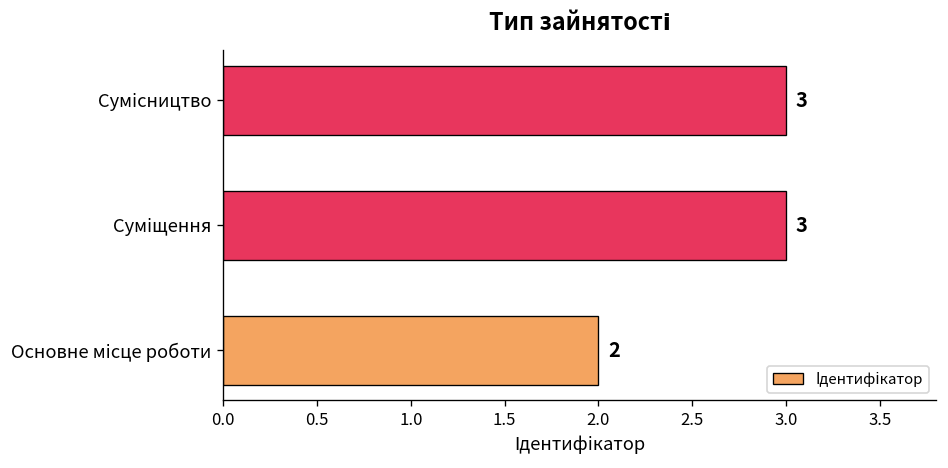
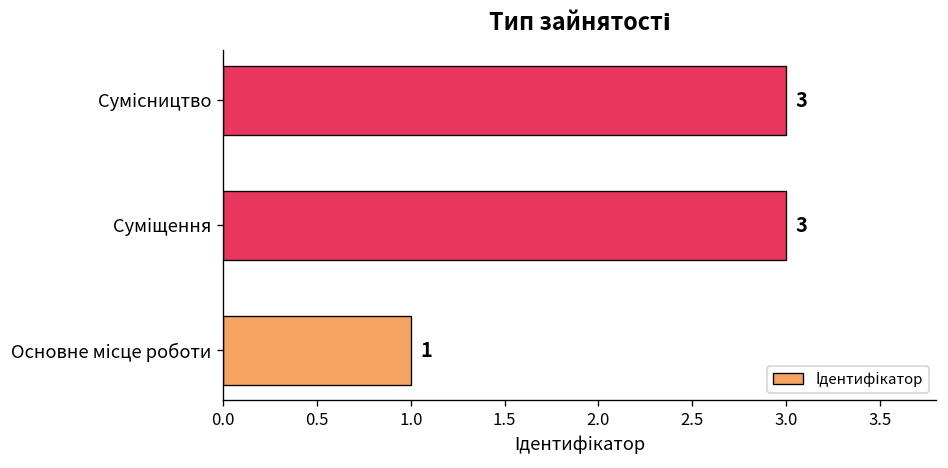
  {
    "Сумісництво": 3,
    "Суміщення": 3,
-   "Основне місце роботи": 2
+   "Основне місце роботи": 1
  }
